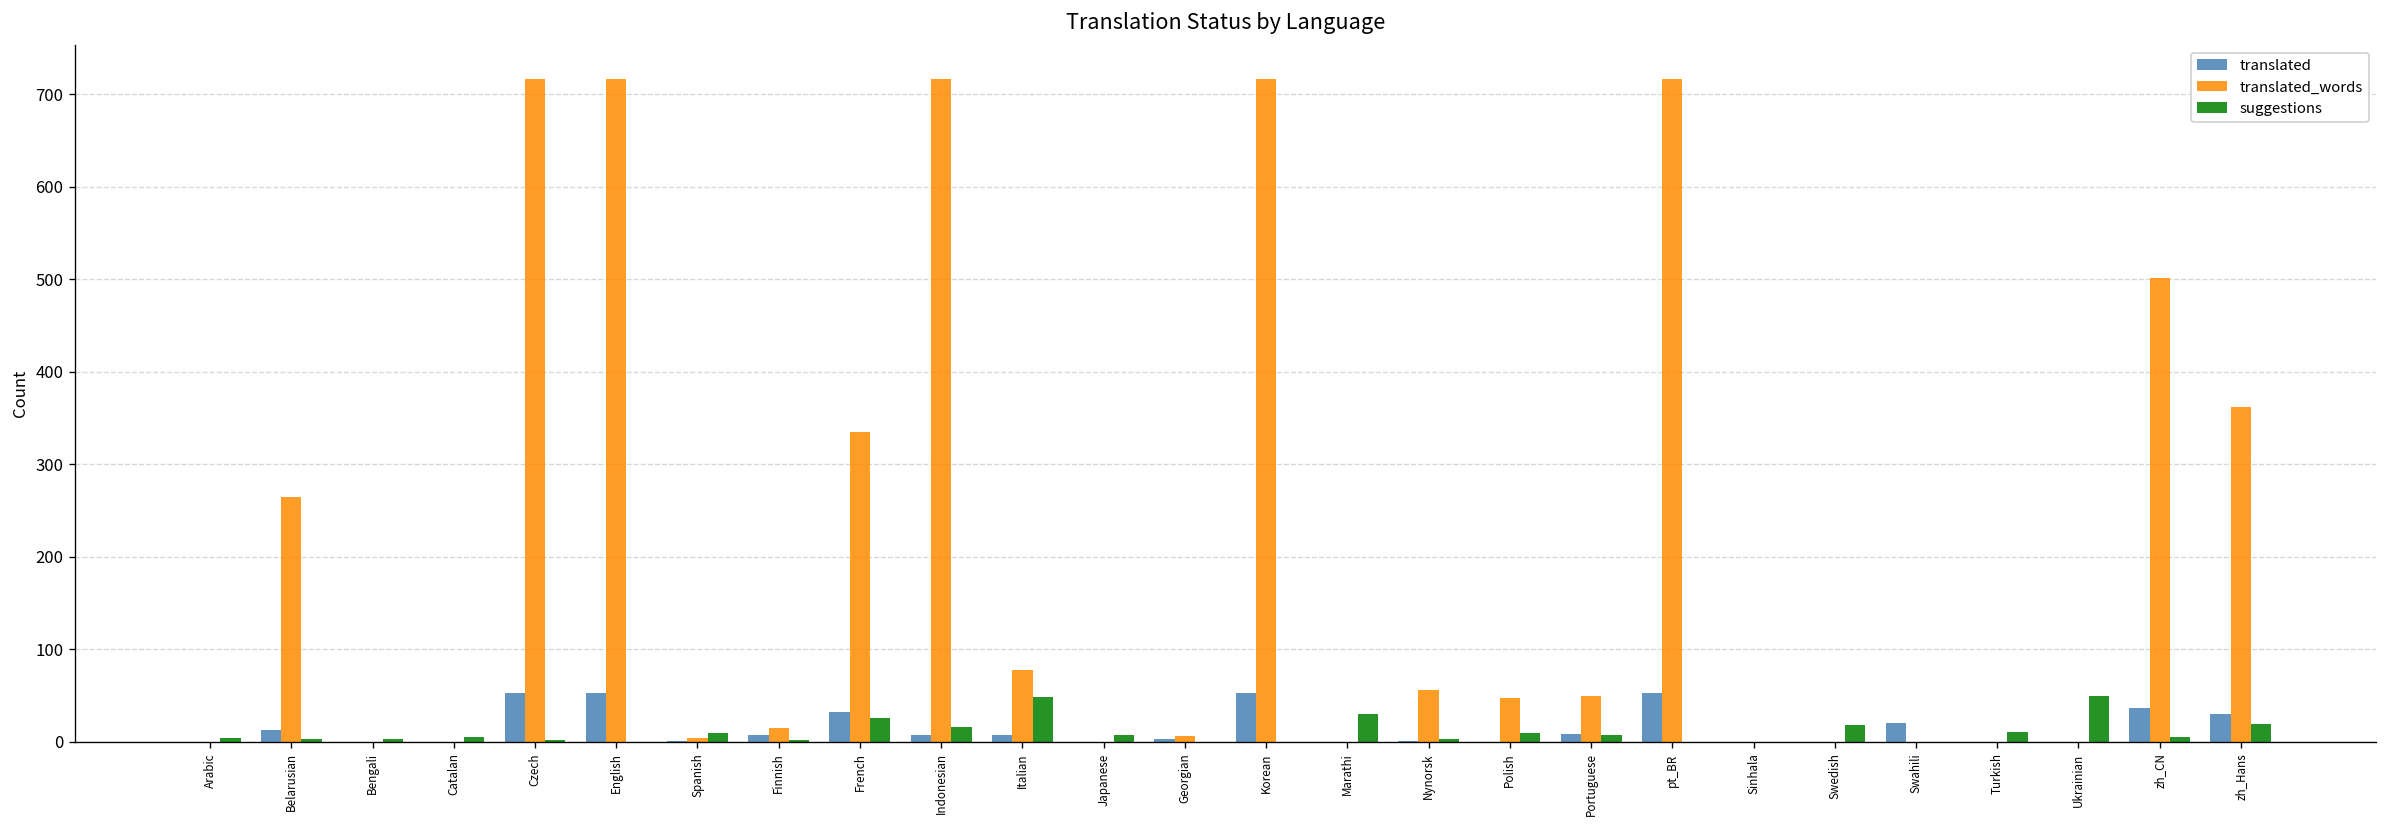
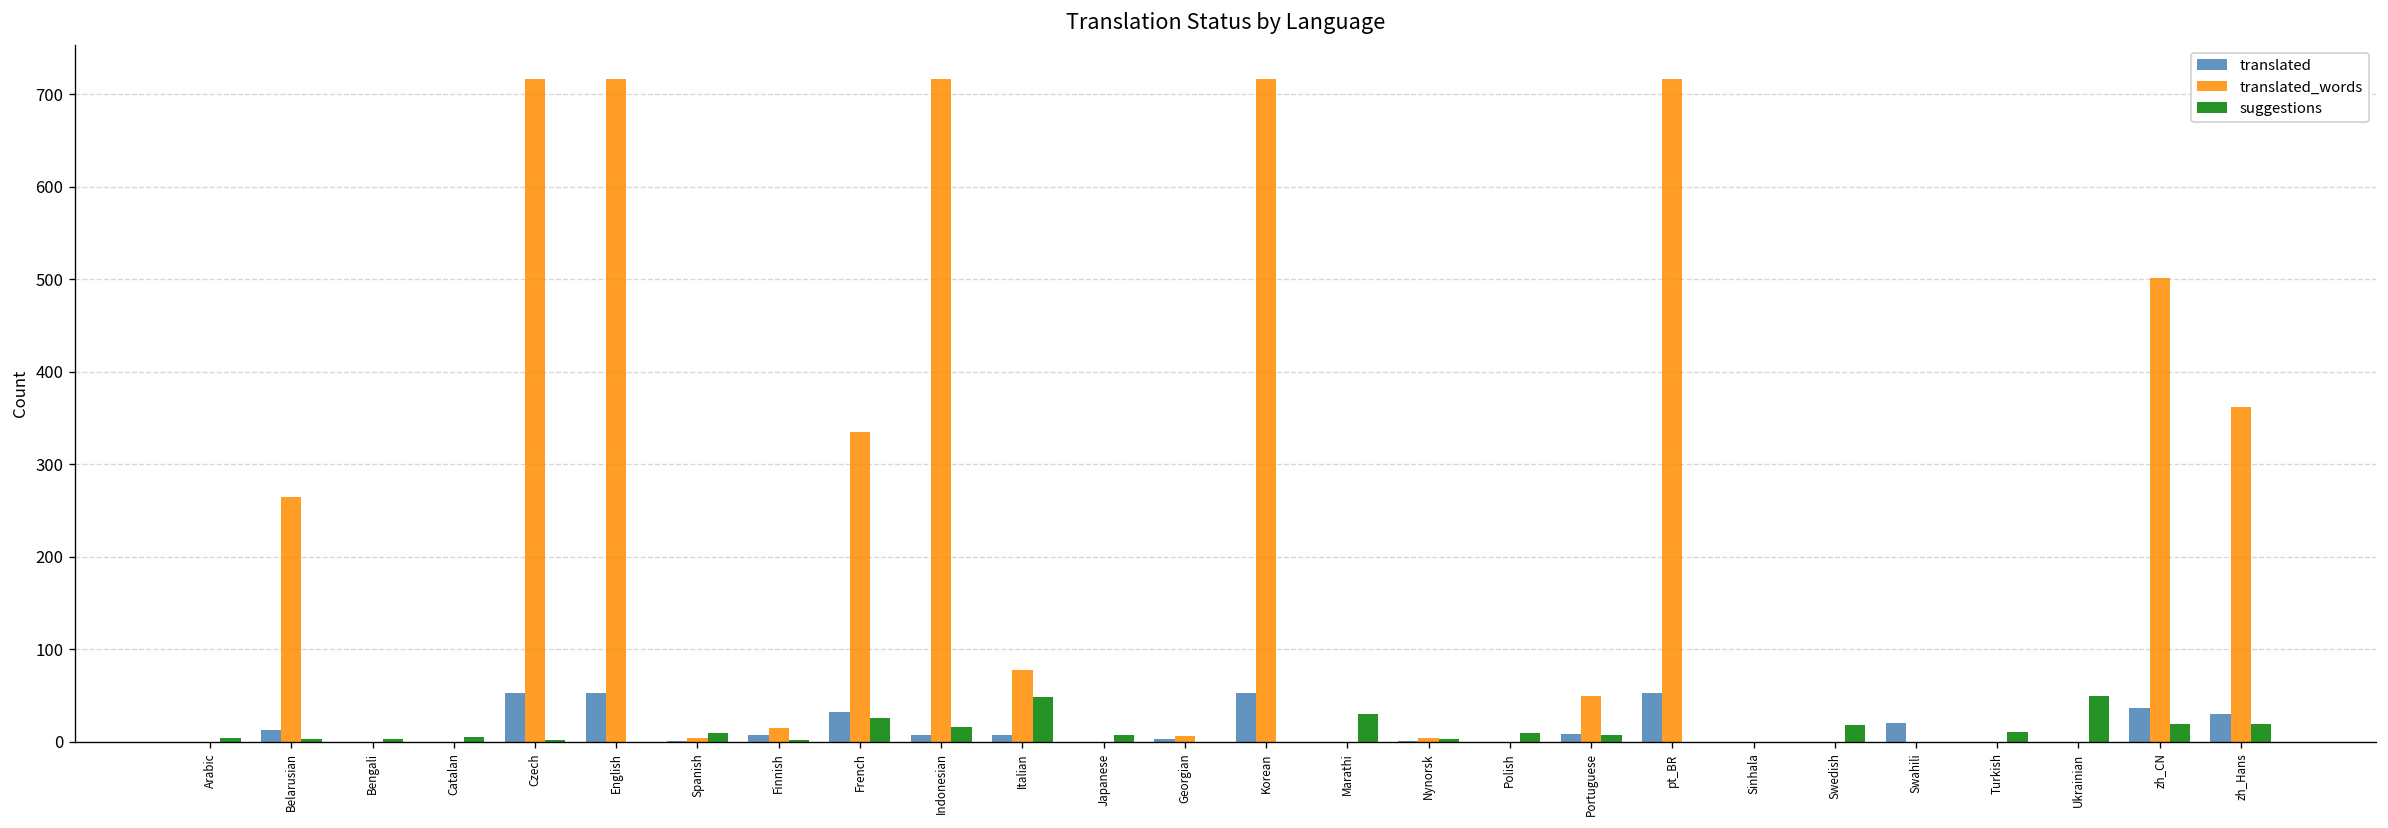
  {
    "translated": {
      "Arabic": 0,
      "Belarusian": 10,
      "Bengali": 0,
      "Catalan": 0,
      "Czech": 50,
      "English": 50,
      "Finnish": 10,
      "French": 30,
      "Indonesian": 10,
      "Italian": 10,
      "Japanese": 0,
      "Korean": 50,
      "Marathi": 0,
      "Polish": 0,
      "Portuguese": 10,
      "pt_BR": 50,
      "Sinhala": 0,
      "Swedish": 0,
      "Swahili": 20,
      "Turkish": 0,
      "Ukrainian": 0,
      "zh_CN": 40,
      "zh_Hans": 30
    },
    "translated_words": {
      "Arabic": 0,
      "Belarusian": 270,
      "Bengali": 0,
      "Catalan": 0,
      "Czech": 720,
      "English": 720,
      "Spanish": 0,
      "Finnish": 20,
      "French": 340,
      "Indonesian": 720,
      "Italian": 80,
      "Japanese": 0,
      "Georgian": 10,
      "Korean": 720,
      "Marathi": 0,
-     "Nynorsk": 60,
-     "Polish": 50,
+     "Nynorsk": 0,
+     "Polish": 0,
      "Portuguese": 50,
      "pt_BR": 720,
      "Sinhala": 0,
      "Swedish": 0,
      "Swahili": 0,
      "Turkish": 0,
      "Ukrainian": 0,
      "zh_CN": 500,
      "zh_Hans": 360
    },
    "suggestions": {
      "Arabic": 0,
      "Catalan": 10,
      "English": 0,
      "Spanish": 10,
      "French": 30,
      "Indonesian": 20,
      "Italian": 50,
      "Japanese": 10,
      "Georgian": 0,
      "Korean": 0,
      "Marathi": 30,
      "Polish": 10,
      "Portuguese": 10,
      "pt_BR": 0,
      "Sinhala": 0,
      "Swedish": 20,
      "Swahili": 0,
      "Turkish": 10,
      "Ukrainian": 50,
-     "zh_CN": 10,
+     "zh_CN": 20,
      "zh_Hans": 20
    }
  }
